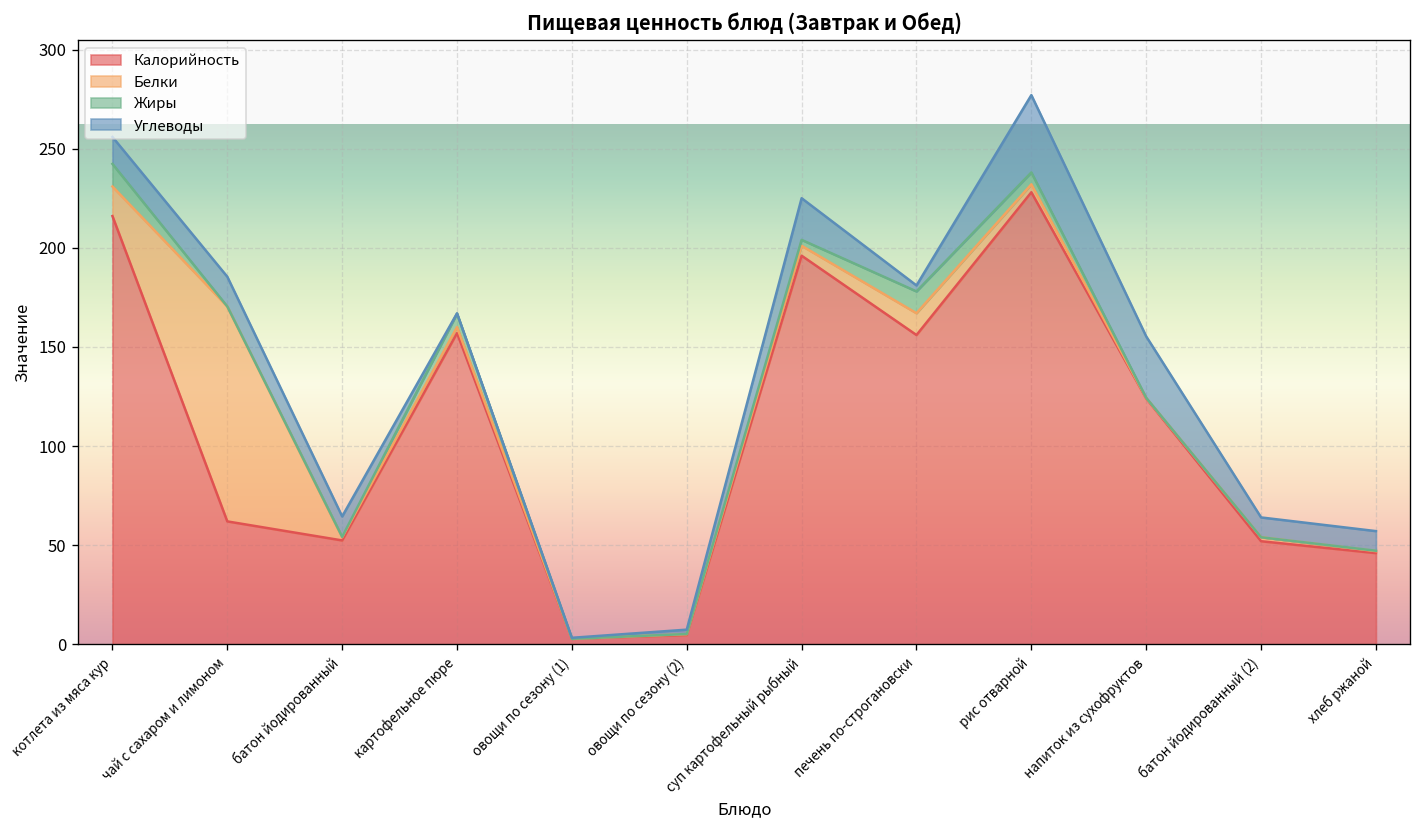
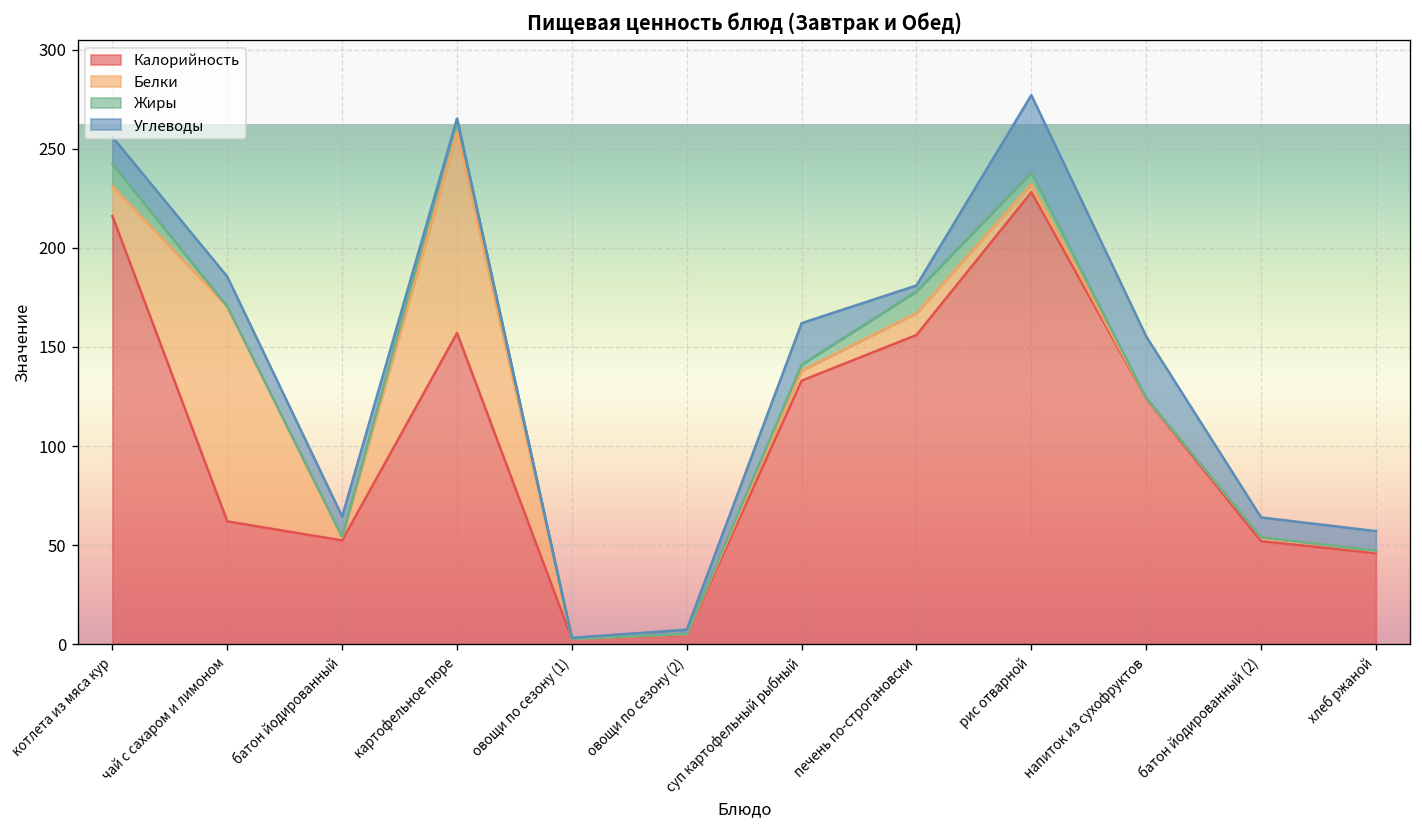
  {
    "Калорийность": {
      "котлета из мяса кур": 216,
      "чай с сахаром и лимоном": 62,
      "батон йодированный": 52,
      "картофельное пюре": 157,
-     "суп картофельный рыбный": 196,
+     "суп картофельный рыбный": 133,
      "печень по-строгановски": 156,
      "рис отварной": 228,
      "батон йодированный (2)": 52
    },
    "Белки": {
      "котлета из мяса кур": 15,
-     "картофельное пюре": 3,
+     "картофельное пюре": 101,
      "суп картофельный рыбный": 5,
      "печень по-строгановски": 11,
      "рис отварной": 4
    }
  }
